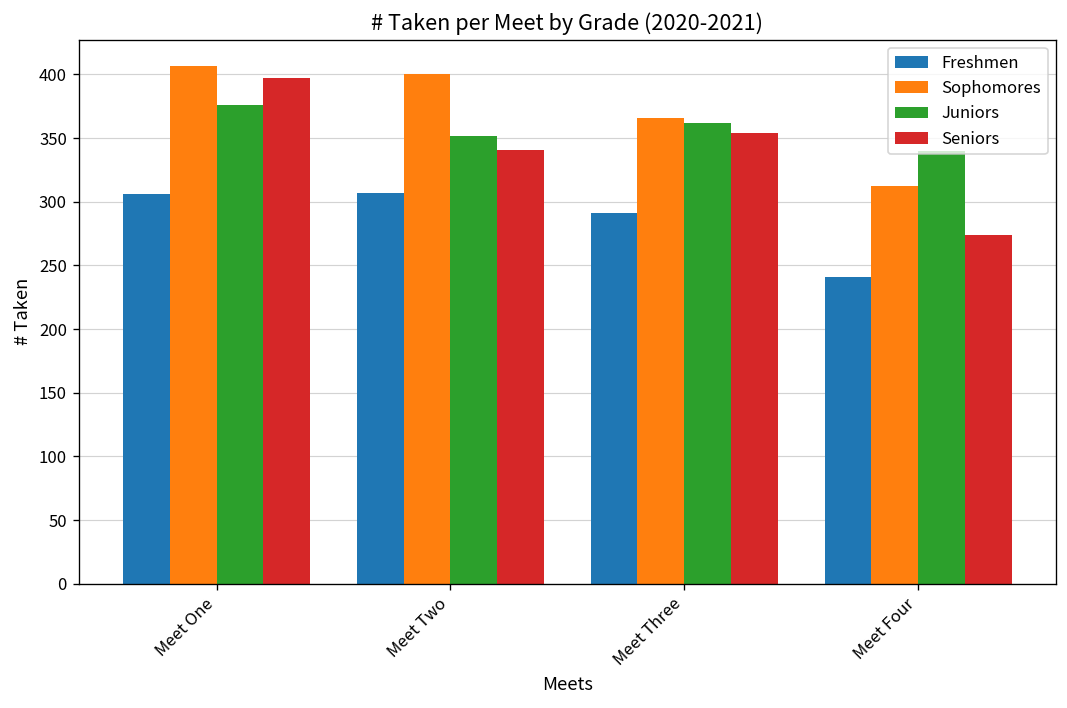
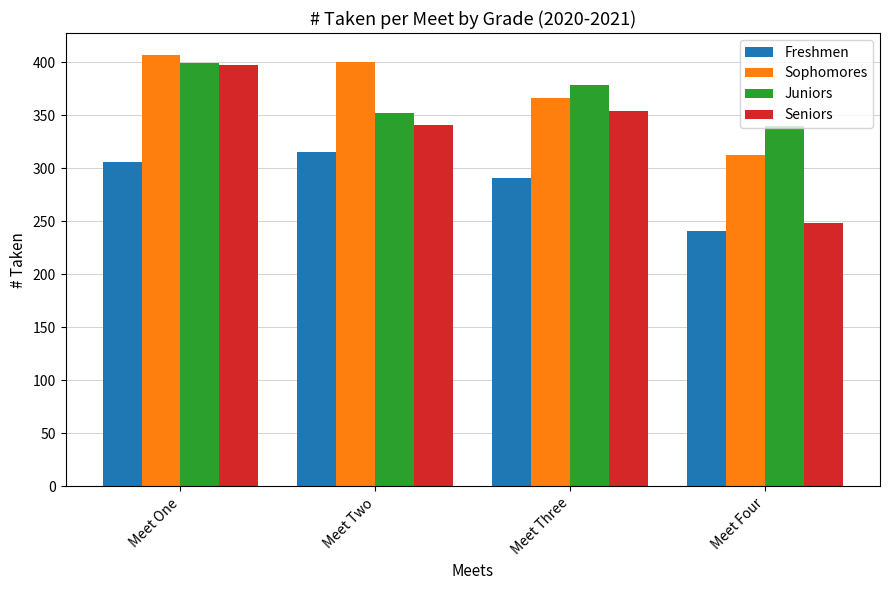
  {
    "Freshmen": {
      "Meet One": 306,
-     "Meet Two": 307,
+     "Meet Two": 315,
      "Meet Three": 291,
      "Meet Four": 241
    },
    "Sophomores": {
      "Meet One": 407,
      "Meet Two": 400,
      "Meet Three": 366,
      "Meet Four": 312
    },
    "Juniors": {
-     "Meet One": 376,
+     "Meet One": 399,
      "Meet Two": 352,
-     "Meet Three": 362
+     "Meet Three": 378
    },
    "Seniors": {
      "Meet One": 397,
      "Meet Two": 341,
      "Meet Three": 354,
-     "Meet Four": 274
+     "Meet Four": 248
    }
  }
